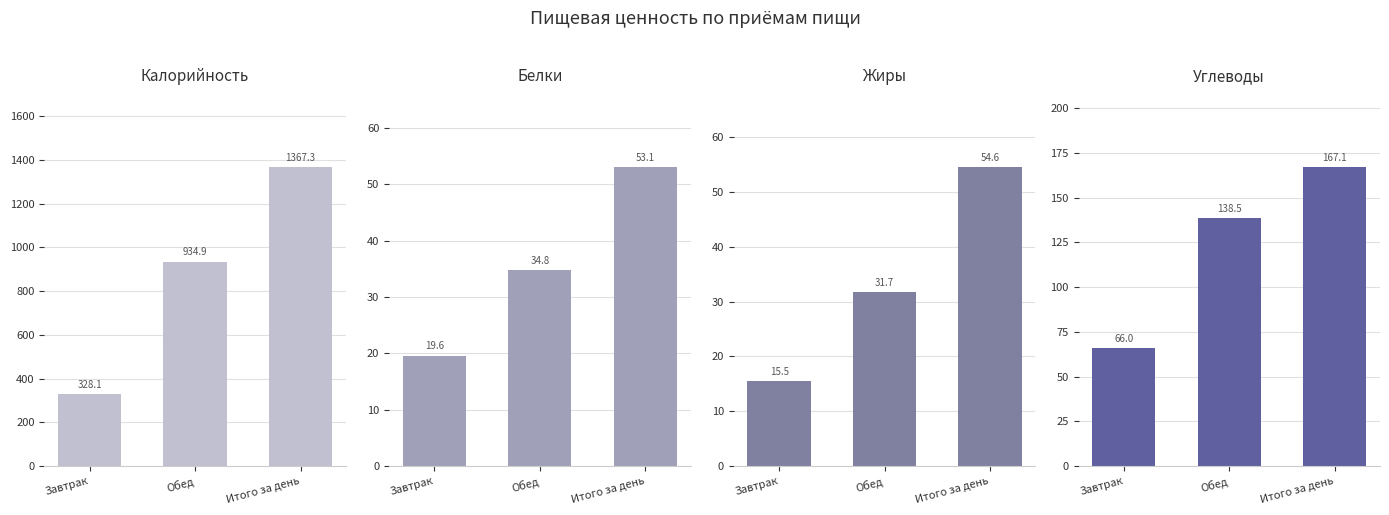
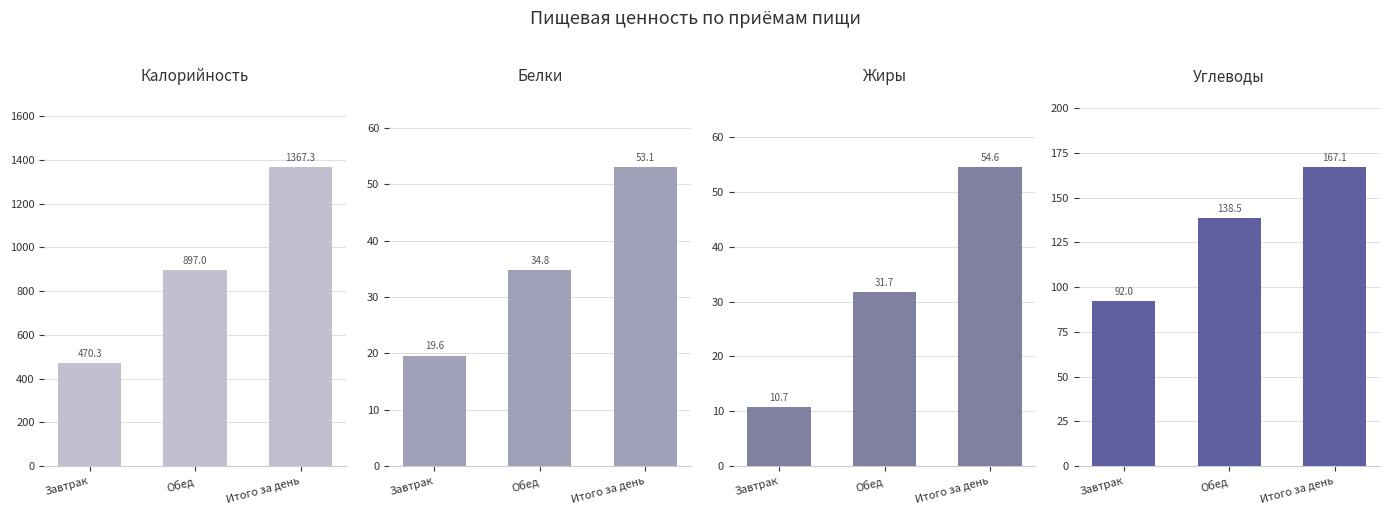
  {
    "Калорийность": {
-     "Завтрак": 328.1,
-     "Обед": 934.9,
+     "Завтрак": 470.3,
+     "Обед": 897.0,
      "Итого за день": 1367.3
    },
    "Белки": {
      "Завтрак": 19.6,
      "Обед": 34.8,
      "Итого за день": 53.1
    },
    "Жиры": {
-     "Завтрак": 15.5,
+     "Завтрак": 10.7,
      "Обед": 31.7,
      "Итого за день": 54.6
    },
    "Углеводы": {
-     "Завтрак": 66.0,
+     "Завтрак": 92.0,
      "Обед": 138.5,
      "Итого за день": 167.1
    }
  }
